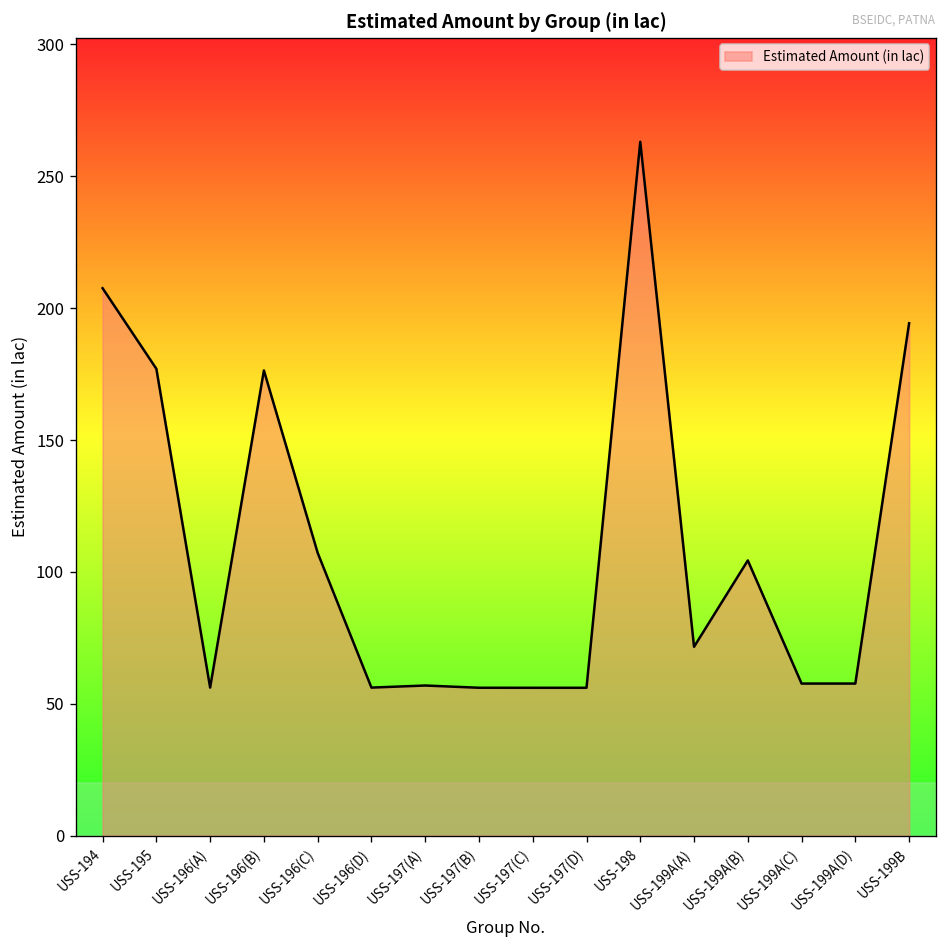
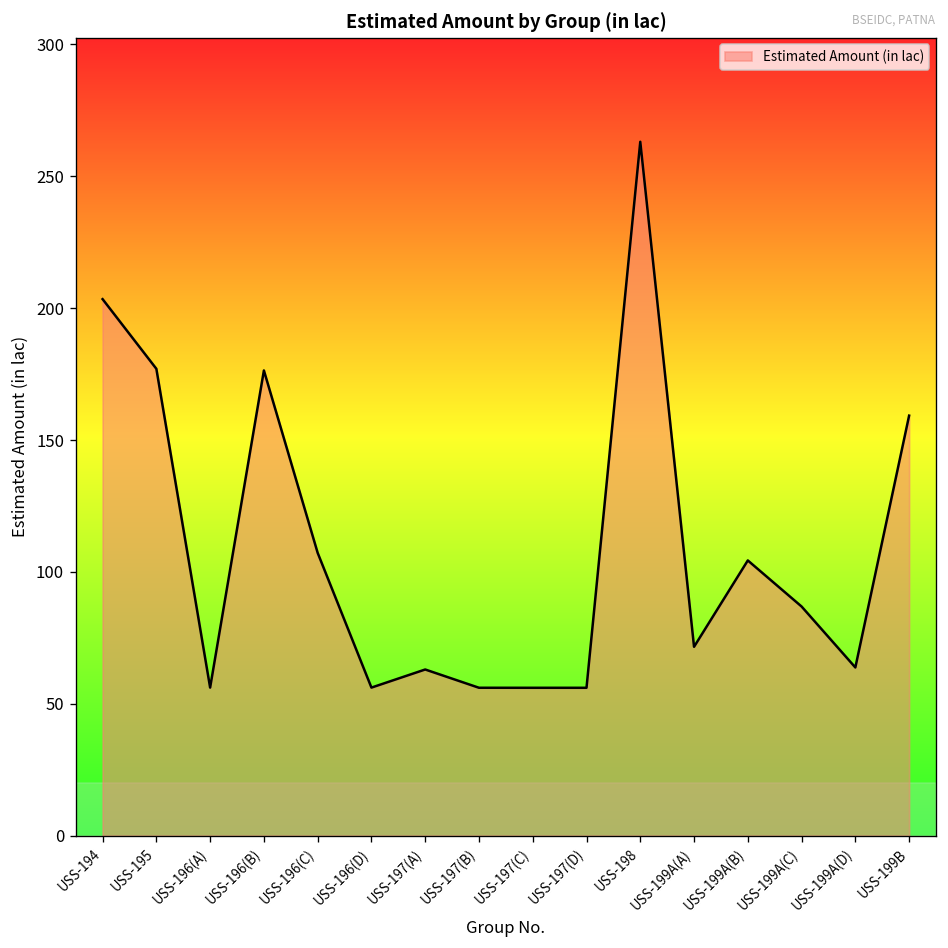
  {
-   "USS-194": 208,
+   "USS-194": 203,
    "USS-195": 177,
    "USS-196(A)": 56,
    "USS-196(B)": 176,
    "USS-196(C)": 107,
    "USS-196(D)": 56,
-   "USS-197(A)": 57,
+   "USS-197(A)": 63,
    "USS-197(B)": 56,
    "USS-197(C)": 56,
    "USS-197(D)": 56,
    "USS-198": 263,
    "USS-199A(A)": 72,
    "USS-199A(B)": 104,
-   "USS-199A(C)": 58,
-   "USS-199A(D)": 58,
-   "USS-199B": 194
+   "USS-199A(C)": 87,
+   "USS-199A(D)": 64,
+   "USS-199B": 159
  }
